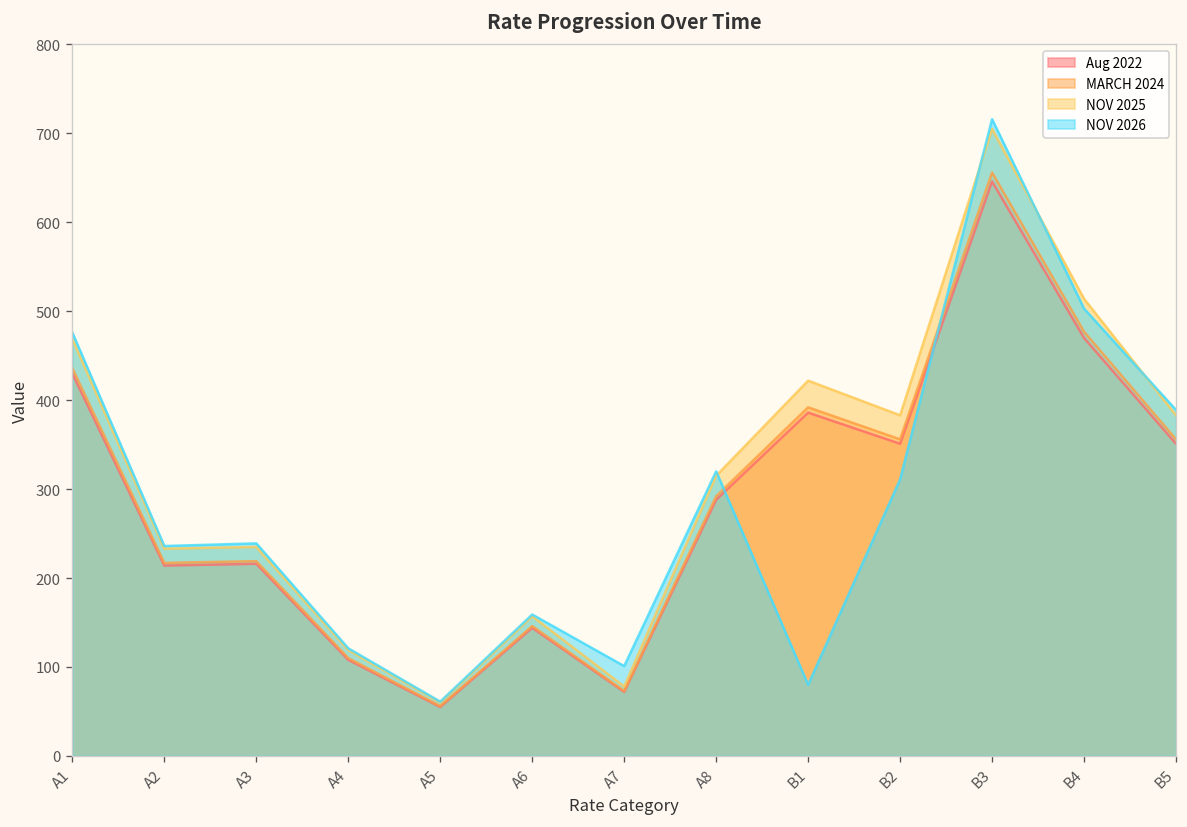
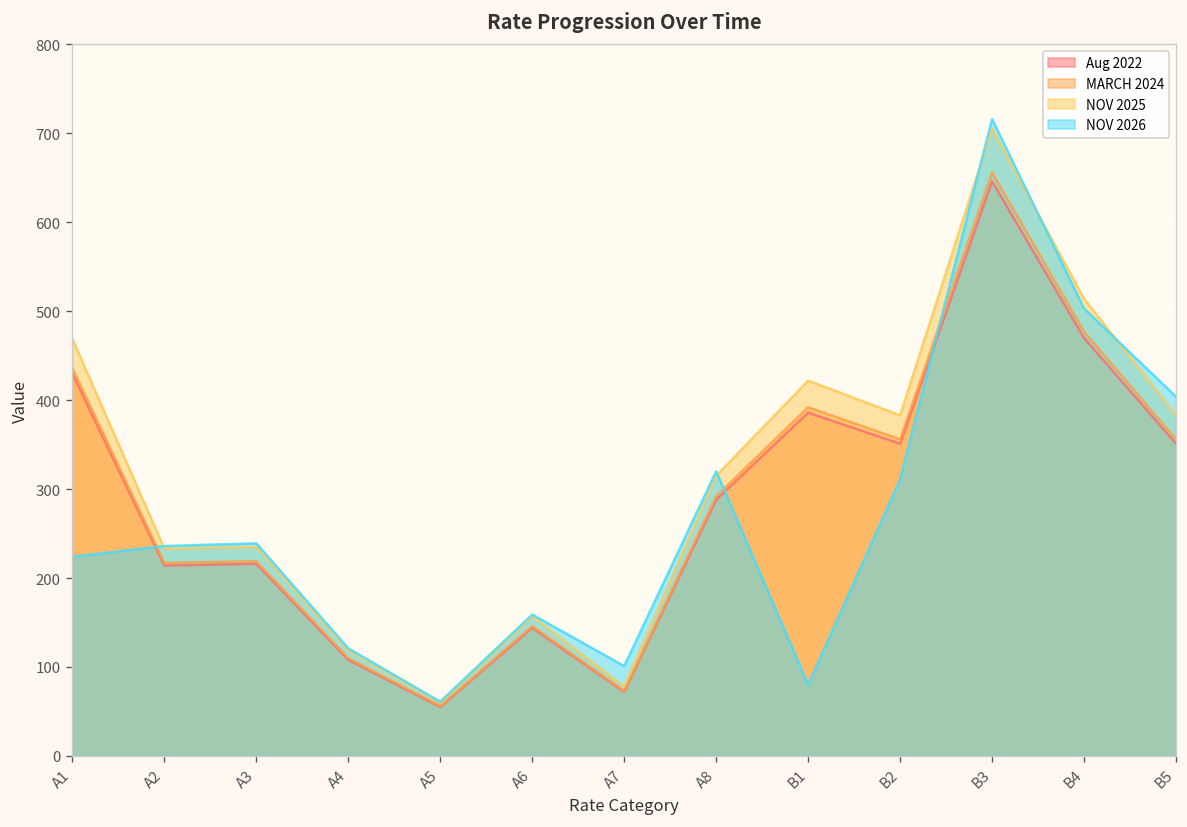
  {
    "NOV 2026": {
-     "A1": 480,
+     "A1": 220,
      "A3": 240,
      "A7": 100,
      "A8": 320,
      "B1": 80,
      "B2": 310,
      "B3": 720,
      "B4": 500,
-     "B5": 390
+     "B5": 400
    }
  }
